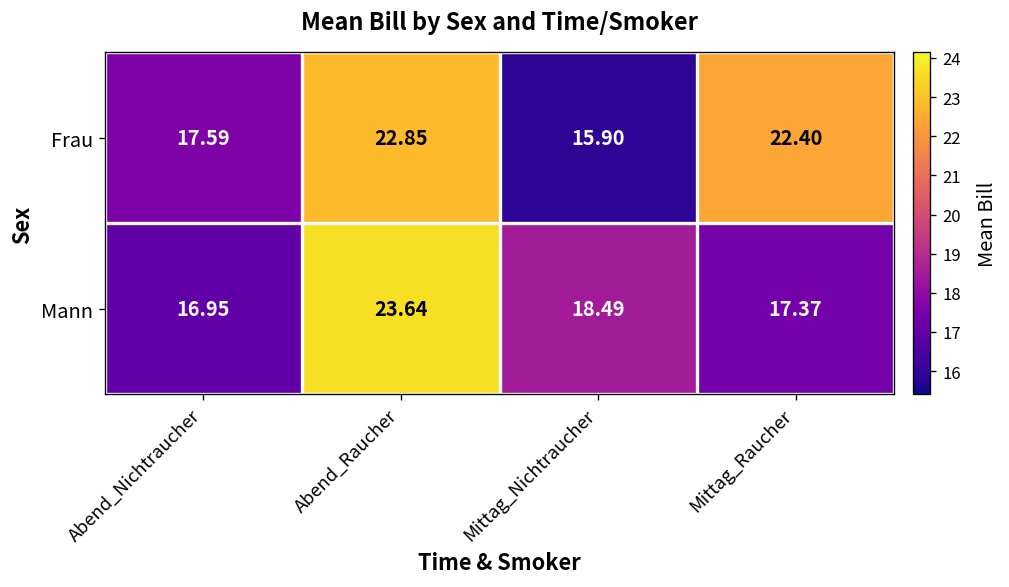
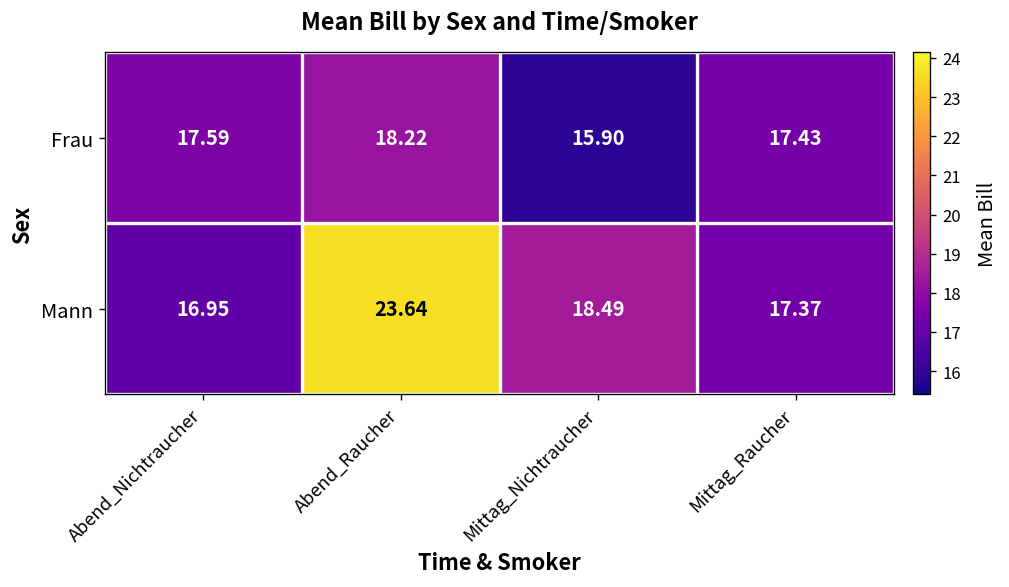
  {
    "Frau": {
      "Abend_Nichtraucher": 17.59,
-     "Abend_Raucher": 22.85,
+     "Abend_Raucher": 18.22,
      "Mittag_Nichtraucher": 15.90,
-     "Mittag_Raucher": 22.40
+     "Mittag_Raucher": 17.43
    },
    "Mann": {
      "Abend_Nichtraucher": 16.95,
      "Abend_Raucher": 23.64,
      "Mittag_Nichtraucher": 18.49,
      "Mittag_Raucher": 17.37
    }
  }
